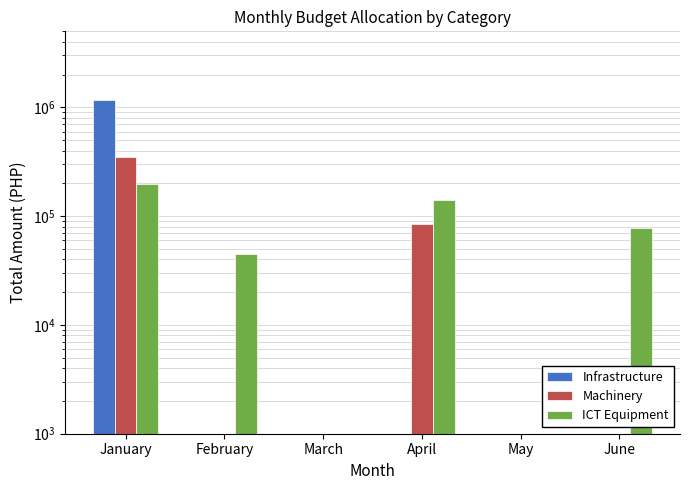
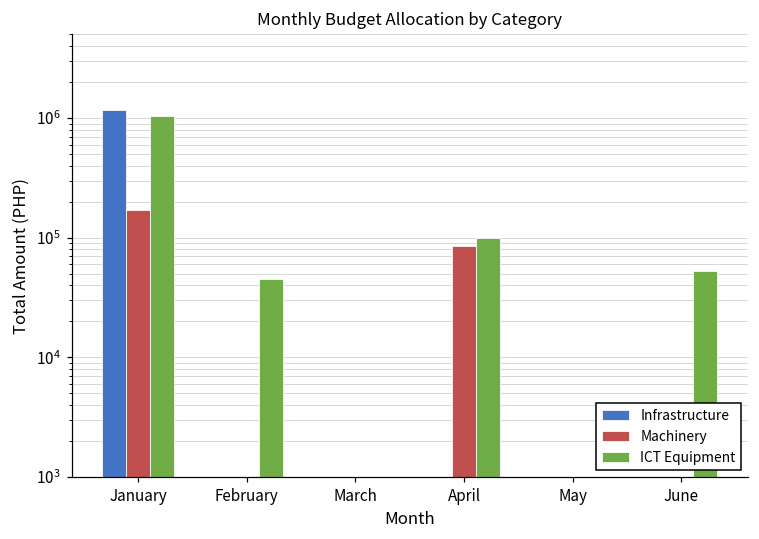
  {
    "Infrastructure": {
      "January": 1200000
    },
    "Machinery": {
-     "January": 350000,
+     "January": 170000,
      "April": 90000
    },
    "ICT Equipment": {
-     "January": 200000,
+     "January": 1000000,
      "February": 45000,
-     "April": 140000,
-     "June": 80000
+     "April": 100000,
+     "June": 50000
    }
  }
